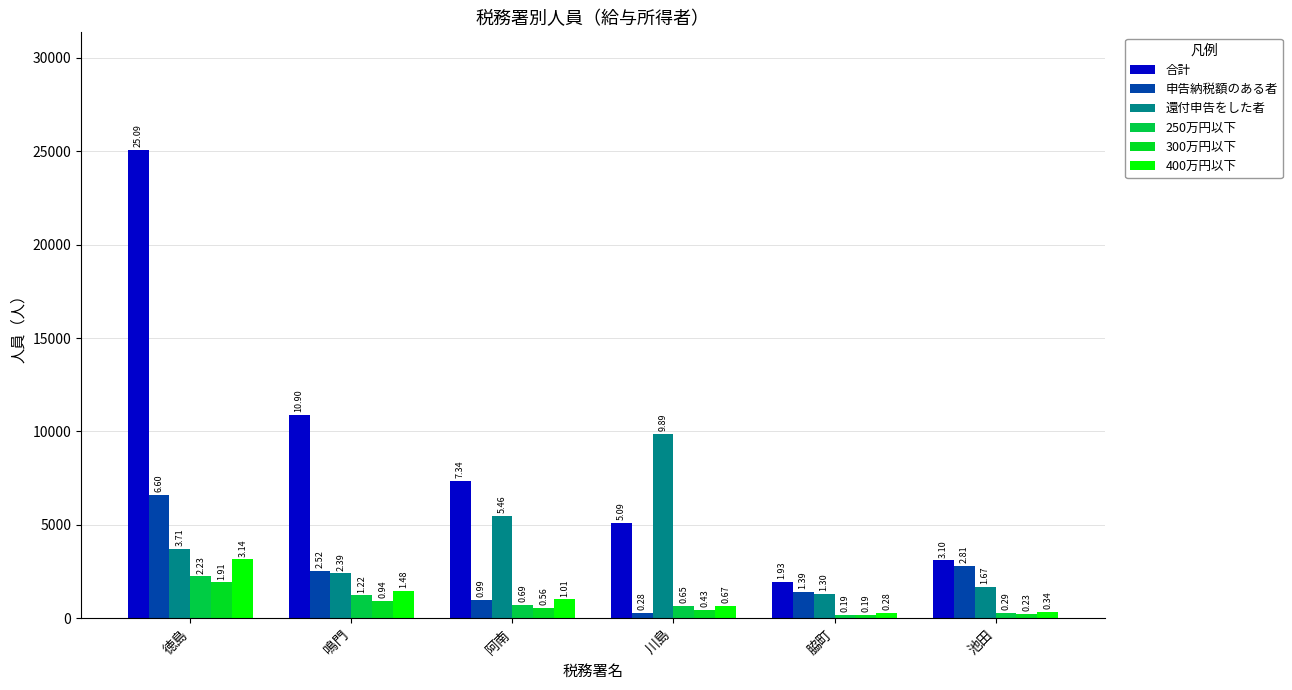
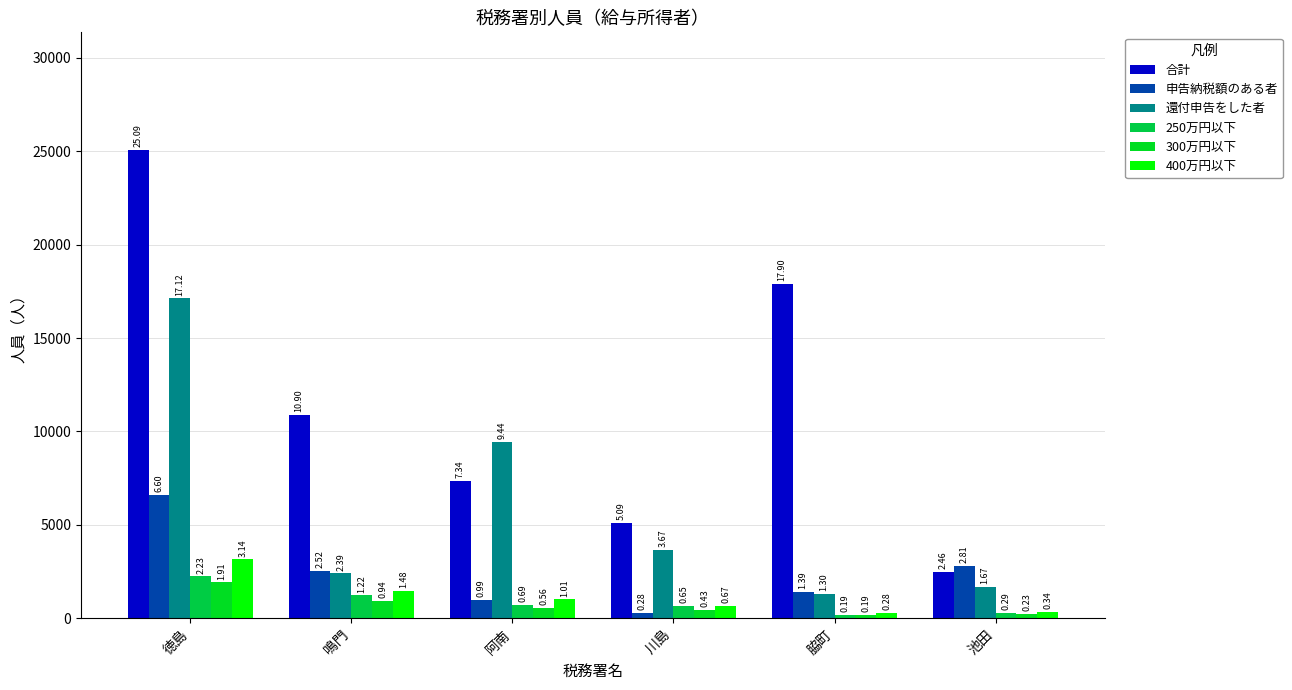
  {
    "合計": {
-     "脇町": 1.93,
-     "池田": 3.10
+     "脇町": 17.90,
+     "池田": 2.46
    },
    "還付申告をした者": {
-     "徳島": 3.71,
-     "阿南": 5.46,
-     "川島": 9.89
+     "徳島": 17.12,
+     "阿南": 9.44,
+     "川島": 3.67
    }
  }
